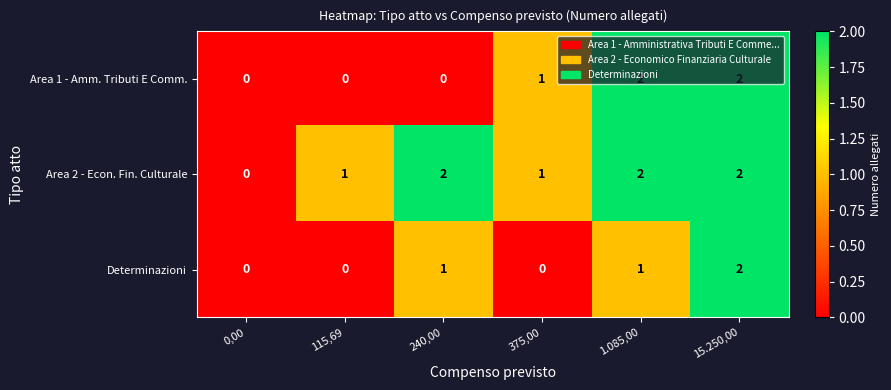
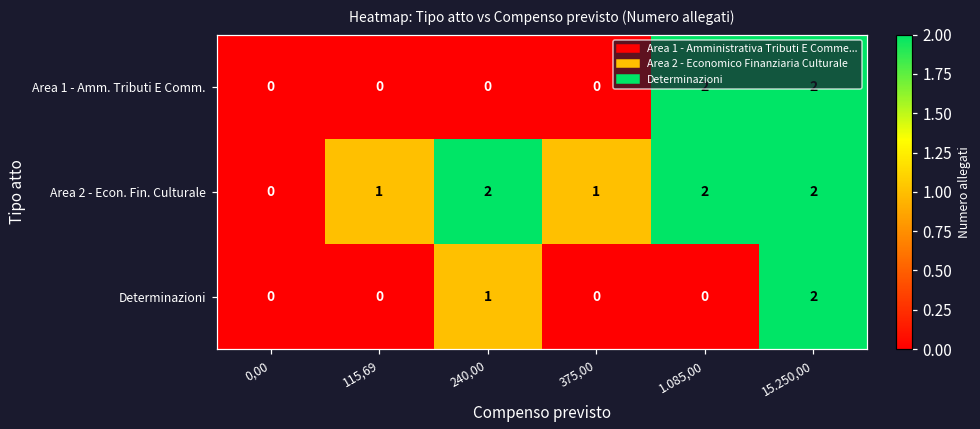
  {
    "Area 1 - Amm. Tributi E Comm.": {
      "0,00": 0,
      "115,69": 0,
      "240,00": 0,
-     "375,00": 1
+     "375,00": 0
    },
    "Area 2 - Econ. Fin. Culturale": {
      "0,00": 0,
      "115,69": 1,
      "240,00": 2,
      "375,00": 1,
      "1.085,00": 2,
      "15.250,00": 2
    },
    "Determinazioni": {
      "0,00": 0,
      "115,69": 0,
      "240,00": 1,
      "375,00": 0,
-     "1.085,00": 1,
+     "1.085,00": 0,
      "15.250,00": 2
    }
  }
